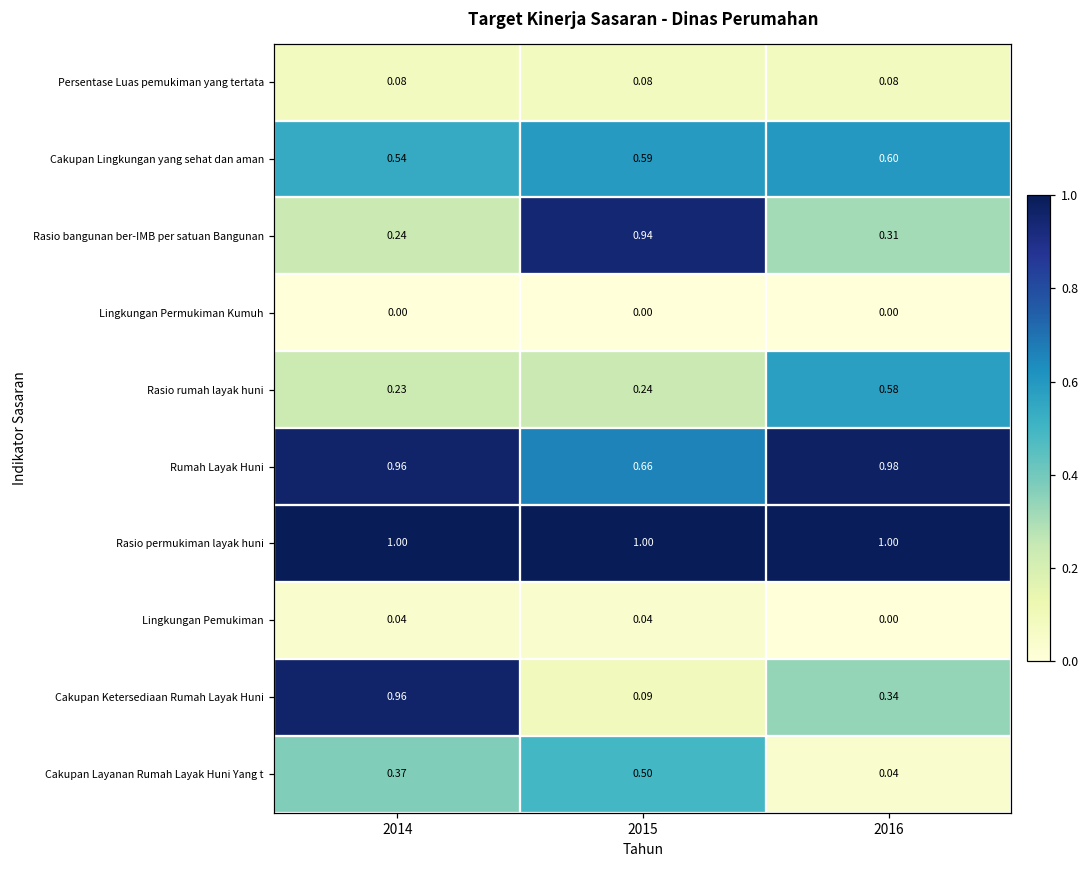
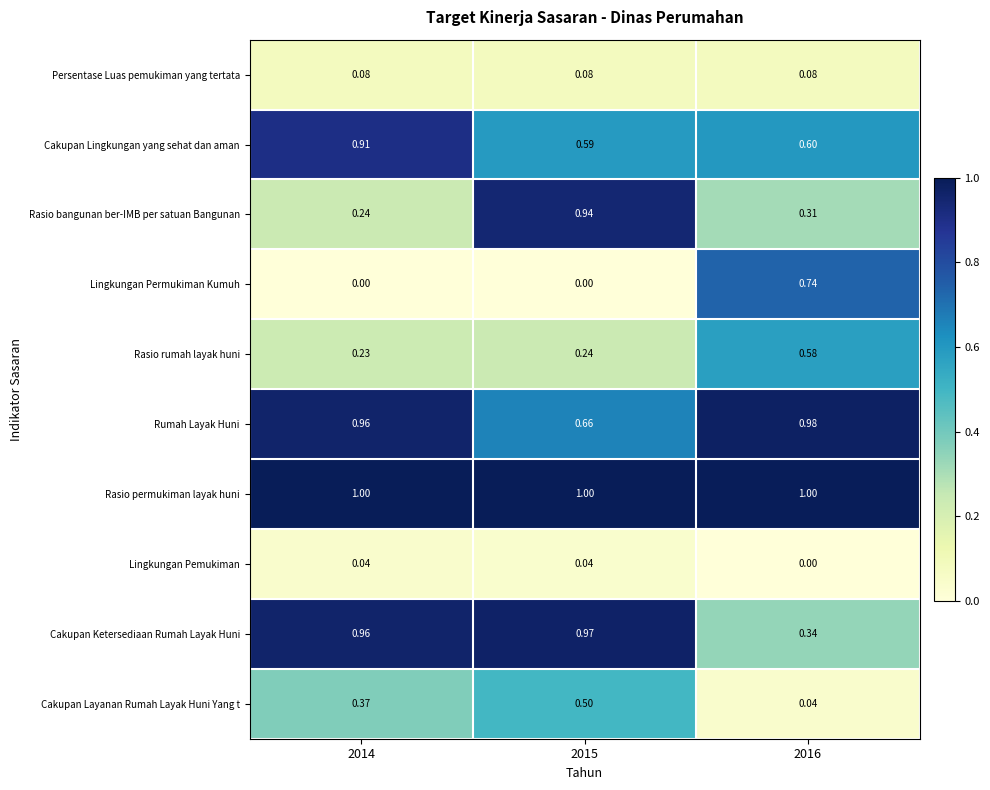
  {
    "Persentase Luas pemukiman yang tertata": {
      "2014": 0.08,
      "2015": 0.08,
      "2016": 0.08
    },
    "Cakupan Lingkungan yang sehat dan aman": {
-     "2014": 0.54,
+     "2014": 0.91,
      "2015": 0.59,
      "2016": 0.60
    },
    "Rasio bangunan ber-IMB per satuan Bangunan": {
      "2014": 0.24,
      "2015": 0.94,
      "2016": 0.31
    },
    "Lingkungan Permukiman Kumuh": {
      "2014": 0.00,
      "2015": 0.00,
-     "2016": 0.00
+     "2016": 0.74
    },
    "Rasio rumah layak huni": {
      "2014": 0.23,
      "2015": 0.24,
      "2016": 0.58
    },
    "Rumah Layak Huni": {
      "2014": 0.96,
      "2015": 0.66,
      "2016": 0.98
    },
    "Rasio permukiman layak huni": {
      "2014": 1.00,
      "2015": 1.00,
      "2016": 1.00
    },
    "Lingkungan Pemukiman": {
      "2014": 0.04,
      "2015": 0.04,
      "2016": 0.00
    },
    "Cakupan Ketersediaan Rumah Layak Huni": {
      "2014": 0.96,
-     "2015": 0.09,
+     "2015": 0.97,
      "2016": 0.34
    },
    "Cakupan Layanan Rumah Layak Huni Yang t": {
      "2014": 0.37,
      "2015": 0.50,
      "2016": 0.04
    }
  }
